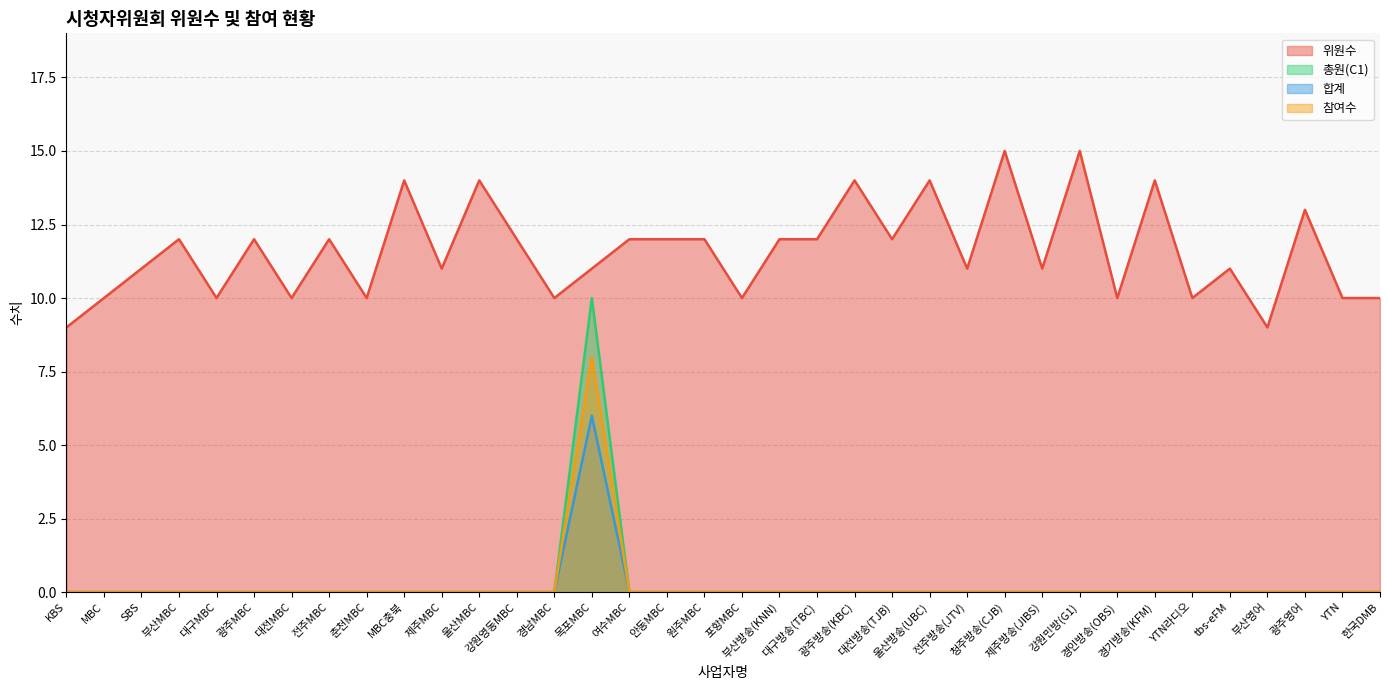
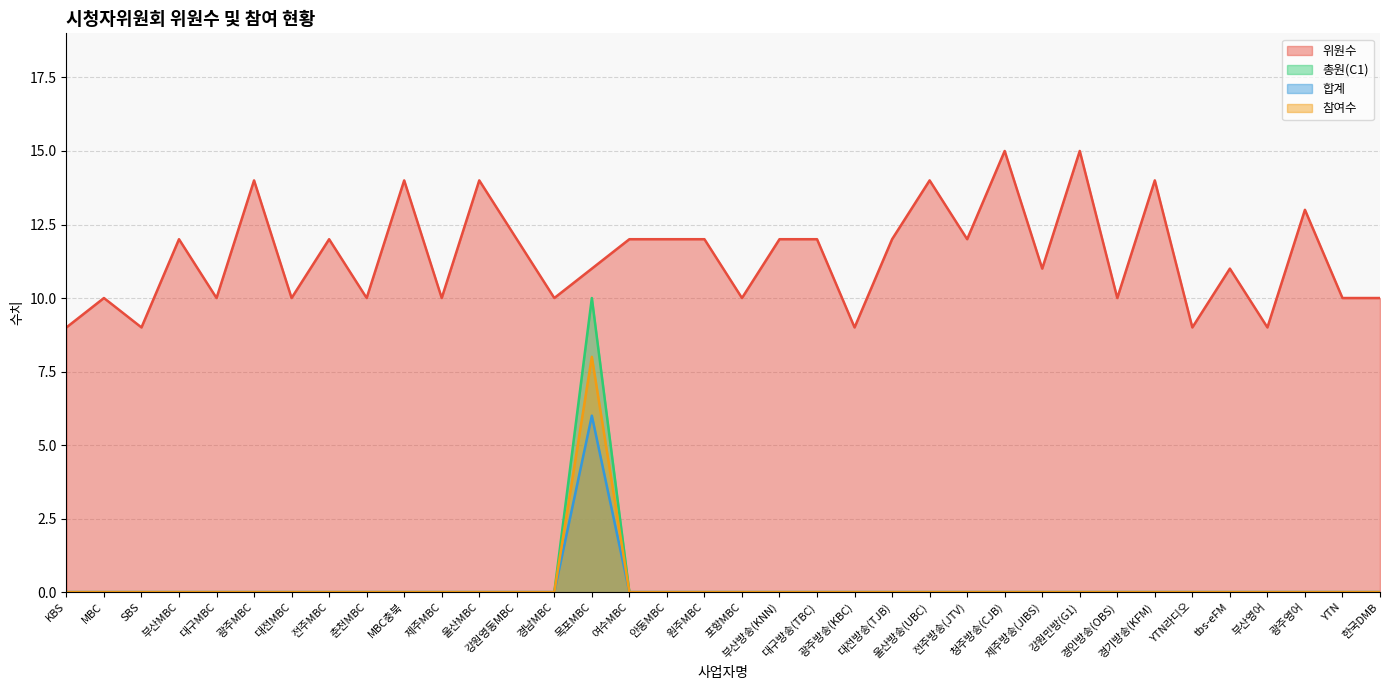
  {
    "위원수": {
      "KBS": 9,
      "MBC": 10,
-     "SBS": 11,
+     "SBS": 9,
      "부산MBC": 12,
      "대구MBC": 10,
-     "광주MBC": 12,
+     "광주MBC": 14,
      "대전MBC": 10,
      "전주MBC": 12,
      "춘천MBC": 10,
      "MBC충북": 14,
-     "제주MBC": 11,
+     "제주MBC": 10,
      "울산MBC": 14,
      "강원영동MBC": 12,
      "경남MBC": 10,
      "목포MBC": 11,
      "여수MBC": 12,
      "안동MBC": 12,
      "원주MBC": 12,
      "포항MBC": 10,
      "부산방송(KNN)": 12,
      "대구방송(TBC)": 12,
-     "광주방송(KBC)": 14,
+     "광주방송(KBC)": 9,
      "대전방송(TJB)": 12,
      "울산방송(UBC)": 14,
-     "전주방송(JTV)": 11,
+     "전주방송(JTV)": 12,
      "청주방송(CJB)": 15,
      "제주방송(JIBS)": 11,
      "강원민방(G1)": 15,
      "경인방송(OBS)": 10,
      "경기방송(KFM)": 14,
-     "YTN라디오": 10,
+     "YTN라디오": 9,
      "tbs-eFM": 11,
      "부산영어": 9,
      "광주영어": 13,
      "YTN": 10,
      "한국DMB": 10
    },
    "총원(C1)": {
      "목포MBC": 10
    },
    "합계": {
      "목포MBC": 6
    },
    "참여수": {
      "목포MBC": 8
    }
  }
